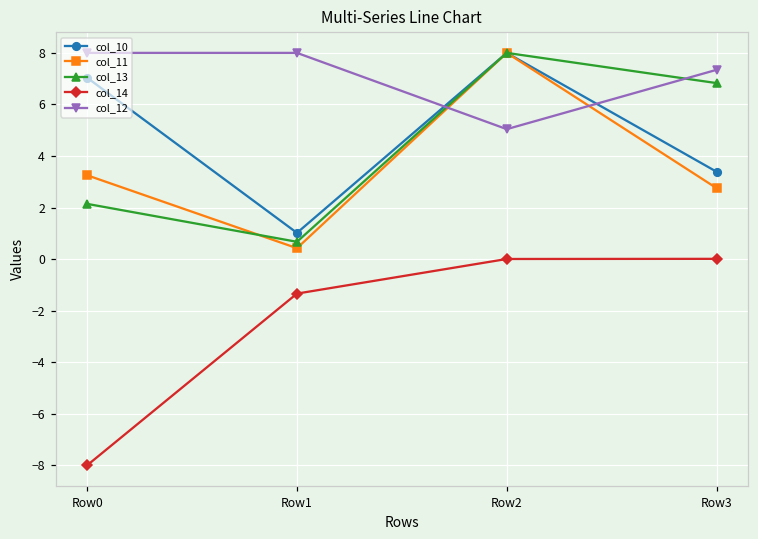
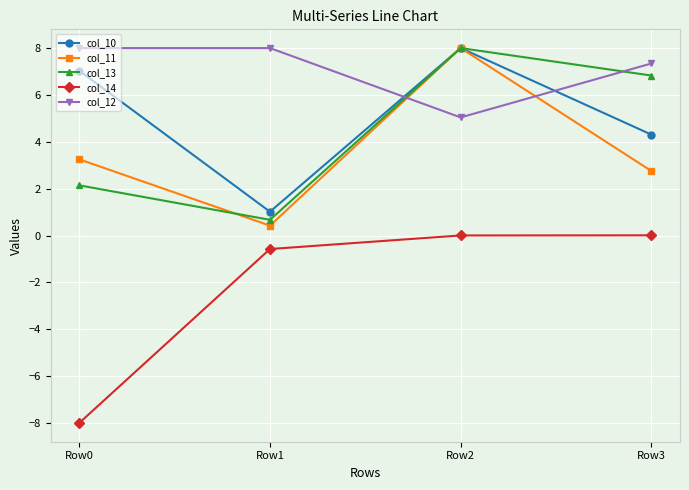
  {
    "col_10": {
      "Row1": 1.0,
-     "Row3": 3.4
+     "Row3": 4.3
    },
    "col_11": {
      "Row0": 3.3,
      "Row1": 0.4,
      "Row3": 2.8
    },
    "col_13": {
      "Row0": 2.1,
      "Row1": 0.7,
      "Row3": 6.8
    },
    "col_14": {
      "Row0": -8.0,
-     "Row1": -1.3,
+     "Row1": -0.6,
      "Row2": 0.0,
      "Row3": 0.0
    },
    "col_12": {
      "Row1": 8.0,
      "Row2": 5.0,
      "Row3": 7.3
    }
  }
